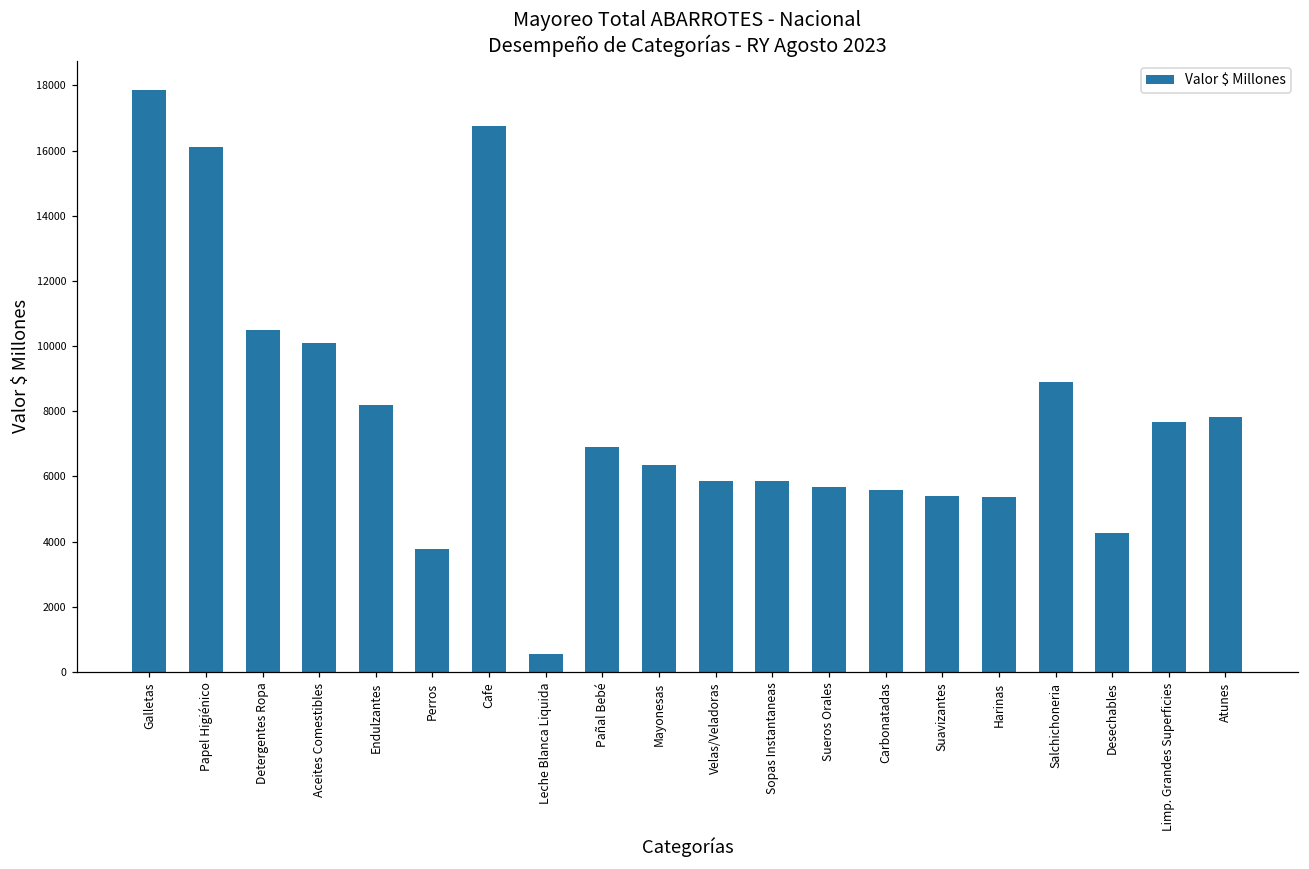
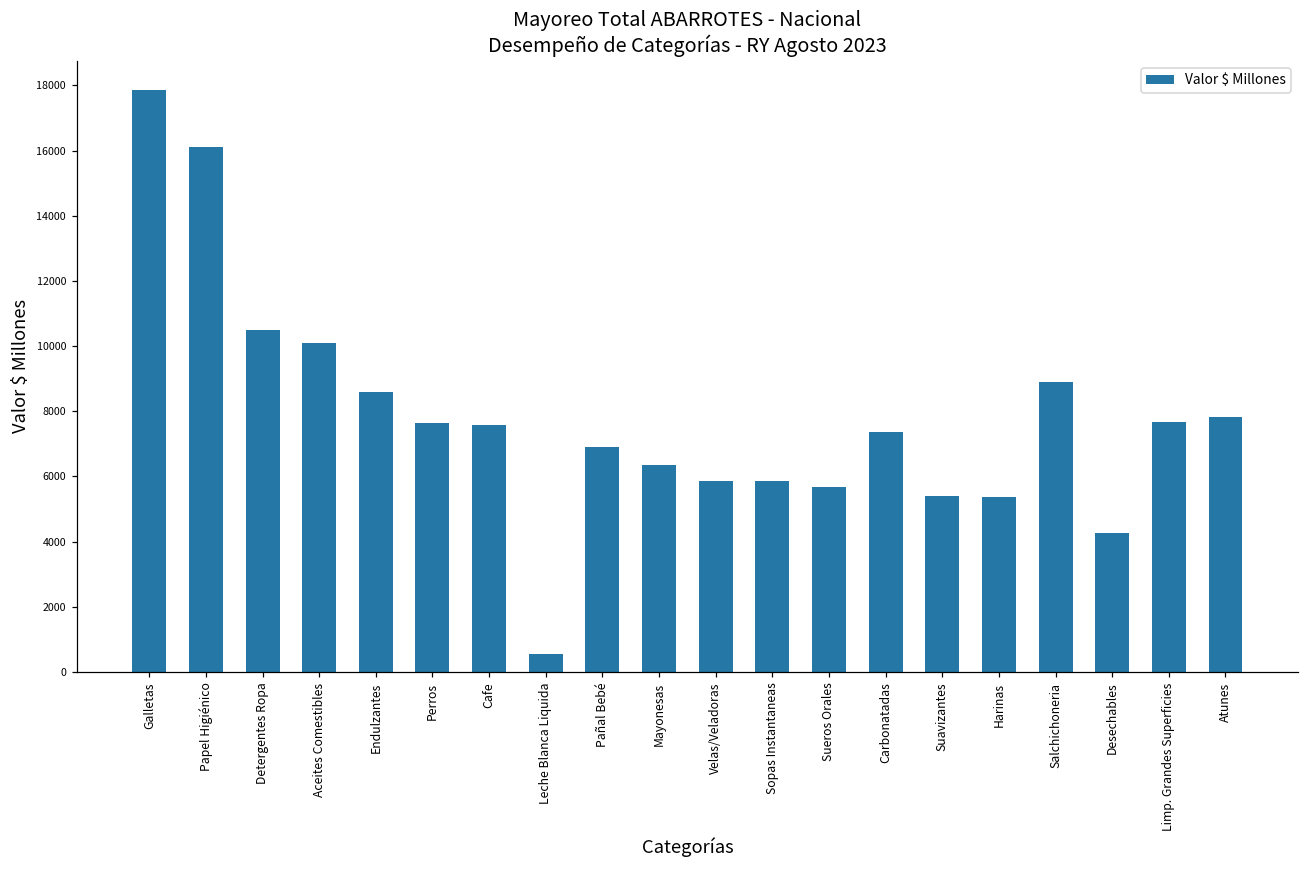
  {
    "Galletas": 17900,
    "Papel Higiénico": 16100,
    "Detergentes Ropa": 10500,
    "Aceites Comestibles": 10100,
-   "Endulzantes": 8200,
-   "Perros": 3800,
-   "Cafe": 16800,
+   "Endulzantes": 8600,
+   "Perros": 7600,
+   "Cafe": 7600,
    "Leche Blanca Liquida": 500,
    "Pañal Bebé": 6900,
    "Mayonesas": 6400,
    "Velas/Veladoras": 5900,
    "Sopas Instantaneas": 5900,
    "Sueros Orales": 5700,
-   "Carbonatadas": 5600,
+   "Carbonatadas": 7400,
    "Suavizantes": 5400,
    "Harinas": 5400,
    "Salchichoneria": 8900,
    "Desechables": 4300,
    "Limp. Grandes Superficies": 7700,
    "Atunes": 7800
  }
